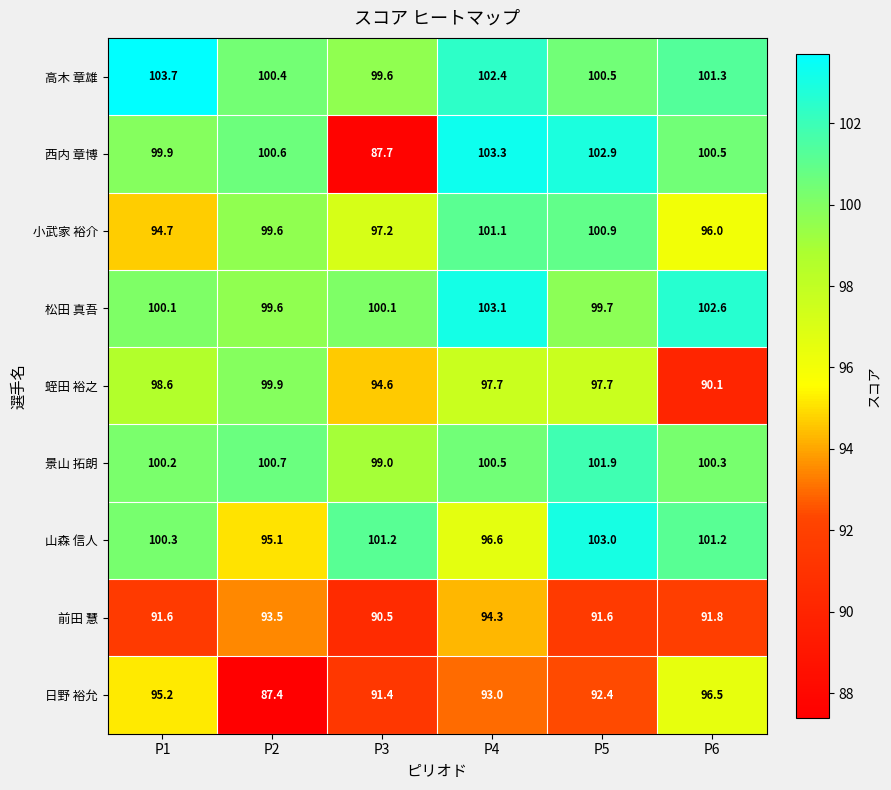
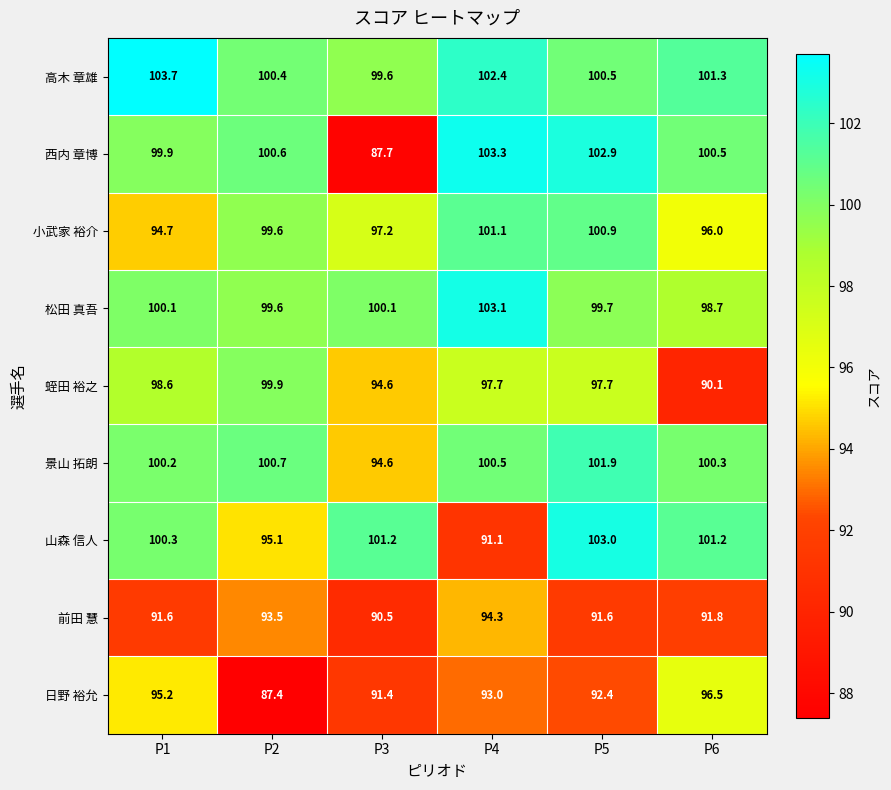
  {
    "高木 章雄": {
      "P1": 103.7,
      "P2": 100.4,
      "P3": 99.6,
      "P4": 102.4,
      "P5": 100.5,
      "P6": 101.3
    },
    "西内 章博": {
      "P1": 99.9,
      "P2": 100.6,
      "P3": 87.7,
      "P4": 103.3,
      "P5": 102.9,
      "P6": 100.5
    },
    "小武家 裕介": {
      "P1": 94.7,
      "P2": 99.6,
      "P3": 97.2,
      "P4": 101.1,
      "P5": 100.9,
      "P6": 96.0
    },
    "松田 真吾": {
      "P1": 100.1,
      "P2": 99.6,
      "P3": 100.1,
      "P4": 103.1,
      "P5": 99.7,
-     "P6": 102.6
+     "P6": 98.7
    },
    "蛭田 裕之": {
      "P1": 98.6,
      "P2": 99.9,
      "P3": 94.6,
      "P4": 97.7,
      "P5": 97.7,
      "P6": 90.1
    },
    "景山 拓朗": {
      "P1": 100.2,
      "P2": 100.7,
-     "P3": 99.0,
+     "P3": 94.6,
      "P4": 100.5,
      "P5": 101.9,
      "P6": 100.3
    },
    "山森 信人": {
      "P1": 100.3,
      "P2": 95.1,
      "P3": 101.2,
-     "P4": 96.6,
+     "P4": 91.1,
      "P5": 103.0,
      "P6": 101.2
    },
    "前田 慧": {
      "P1": 91.6,
      "P2": 93.5,
      "P3": 90.5,
      "P4": 94.3,
      "P5": 91.6,
      "P6": 91.8
    },
    "日野 裕允": {
      "P1": 95.2,
      "P2": 87.4,
      "P3": 91.4,
      "P4": 93.0,
      "P5": 92.4,
      "P6": 96.5
    }
  }
